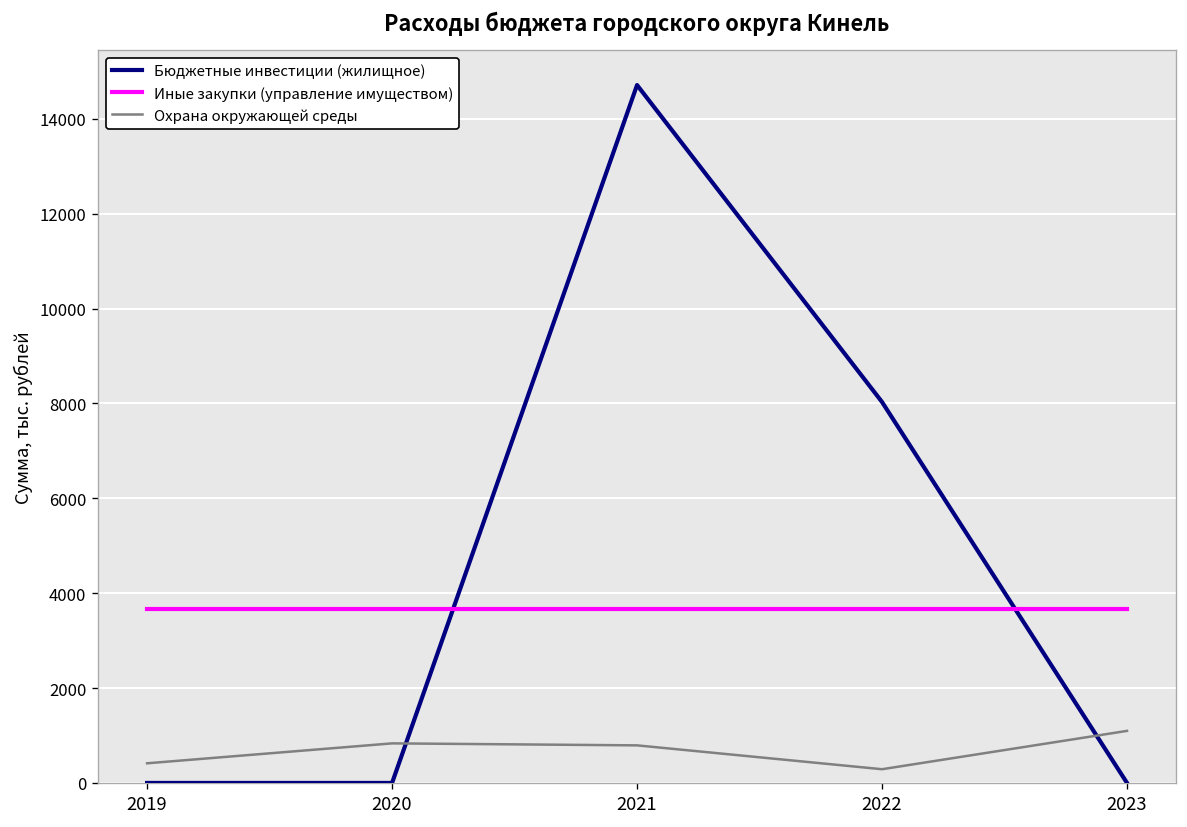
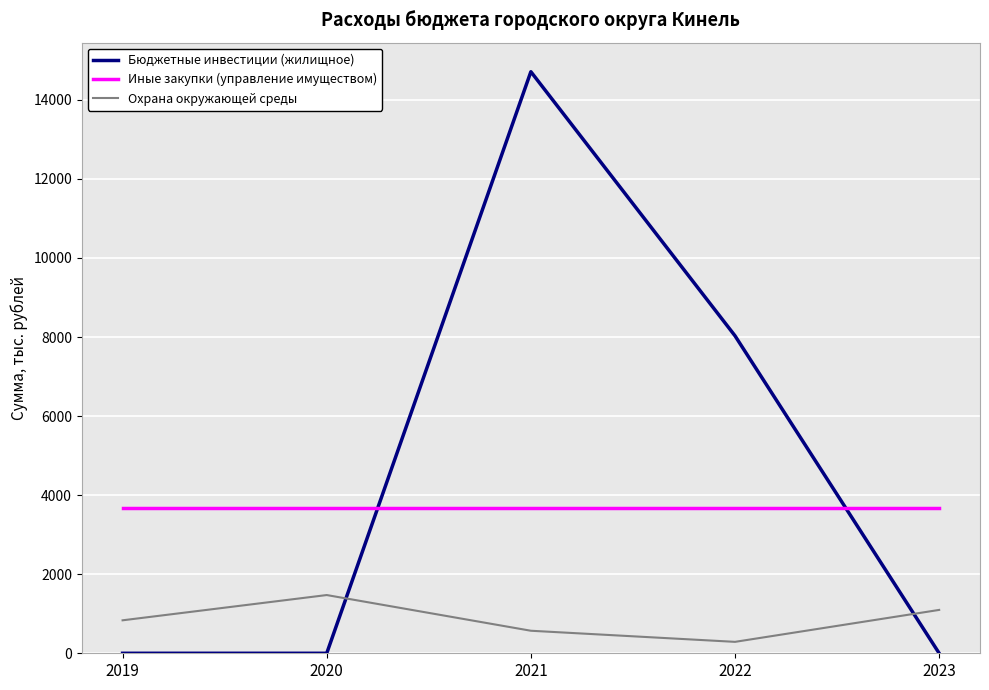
  {
    "Бюджетные инвестиции (жилищное)": {
      "2019": 0,
      "2020": 0,
      "2021": 14700,
      "2022": 8000,
      "2023": 0
    },
    "Иные закупки (управление имуществом)": {
      "2019": 3700,
      "2020": 3700,
      "2021": 3700,
      "2022": 3700,
      "2023": 3700
    },
    "Охрана окружающей среды": {
-     "2019": 400,
-     "2020": 800,
-     "2021": 800,
+     "2019": 800,
+     "2020": 1500,
+     "2021": 600,
      "2022": 300,
      "2023": 1100
    }
  }
